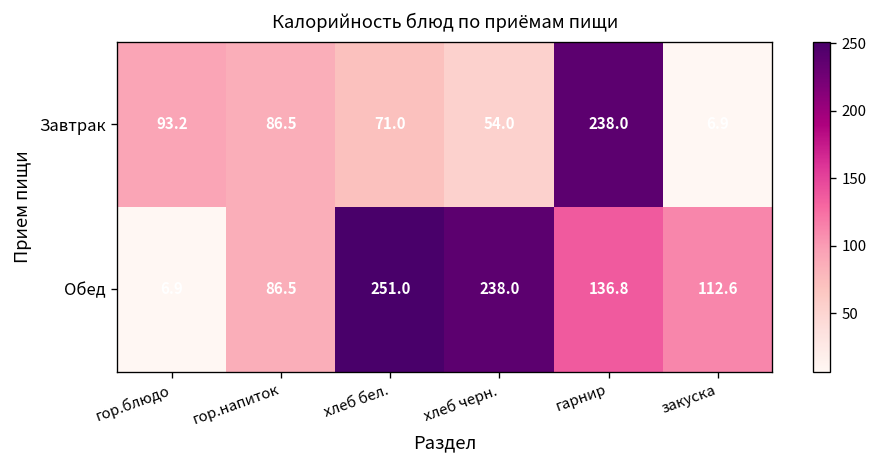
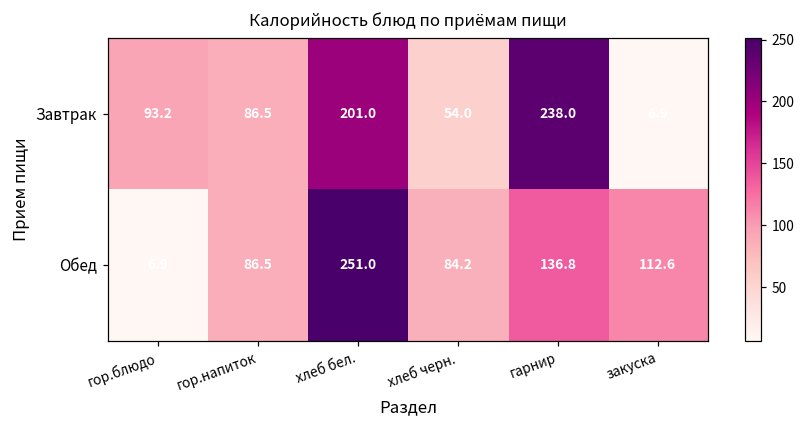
  {
    "Завтрак": {
      "гор.блюдо": 93.2,
      "гор.напиток": 86.5,
-     "хлеб бел.": 71.0,
+     "хлеб бел.": 201.0,
      "хлеб черн.": 54.0,
      "гарнир": 238.0
    },
    "Обед": {
      "гор.напиток": 86.5,
      "хлеб бел.": 251.0,
-     "хлеб черн.": 238.0,
+     "хлеб черн.": 84.2,
      "гарнир": 136.8,
      "закуска": 112.6
    }
  }
